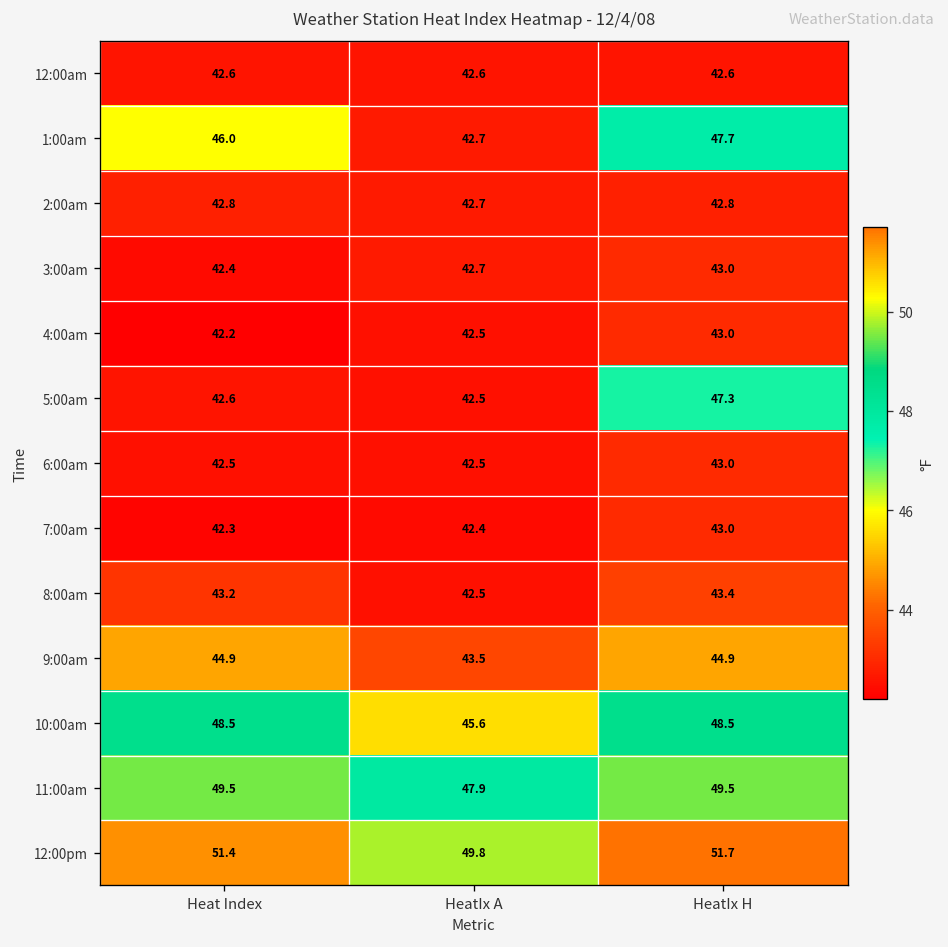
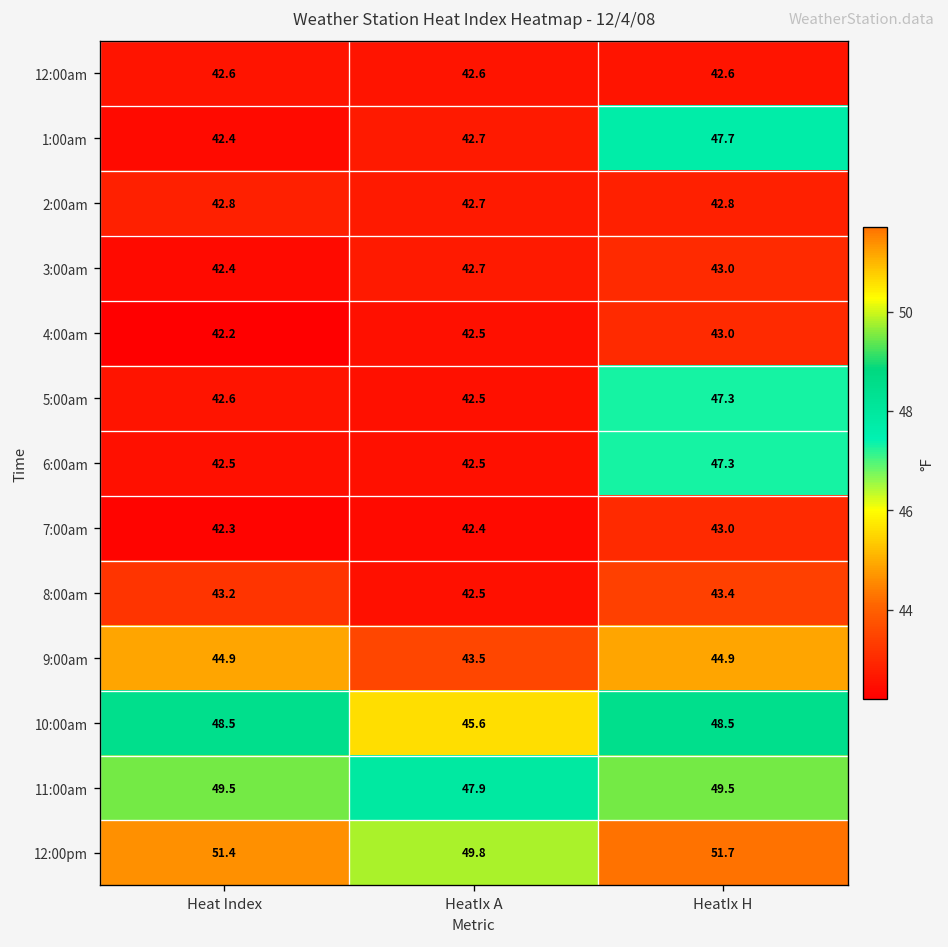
  {
    "12:00am": {
      "Heat Index": 42.6,
      "HeatIx A": 42.6,
      "HeatIx H": 42.6
    },
    "1:00am": {
-     "Heat Index": 46.0,
+     "Heat Index": 42.4,
      "HeatIx A": 42.7,
      "HeatIx H": 47.7
    },
    "2:00am": {
      "Heat Index": 42.8,
      "HeatIx A": 42.7,
      "HeatIx H": 42.8
    },
    "3:00am": {
      "Heat Index": 42.4,
      "HeatIx A": 42.7,
      "HeatIx H": 43.0
    },
    "4:00am": {
      "Heat Index": 42.2,
      "HeatIx A": 42.5,
      "HeatIx H": 43.0
    },
    "5:00am": {
      "Heat Index": 42.6,
      "HeatIx A": 42.5,
      "HeatIx H": 47.3
    },
    "6:00am": {
      "Heat Index": 42.5,
      "HeatIx A": 42.5,
-     "HeatIx H": 43.0
+     "HeatIx H": 47.3
    },
    "7:00am": {
      "Heat Index": 42.3,
      "HeatIx A": 42.4,
      "HeatIx H": 43.0
    },
    "8:00am": {
      "Heat Index": 43.2,
      "HeatIx A": 42.5,
      "HeatIx H": 43.4
    },
    "9:00am": {
      "Heat Index": 44.9,
      "HeatIx A": 43.5,
      "HeatIx H": 44.9
    },
    "10:00am": {
      "Heat Index": 48.5,
      "HeatIx A": 45.6,
      "HeatIx H": 48.5
    },
    "11:00am": {
      "Heat Index": 49.5,
      "HeatIx A": 47.9,
      "HeatIx H": 49.5
    },
    "12:00pm": {
      "Heat Index": 51.4,
      "HeatIx A": 49.8,
      "HeatIx H": 51.7
    }
  }
